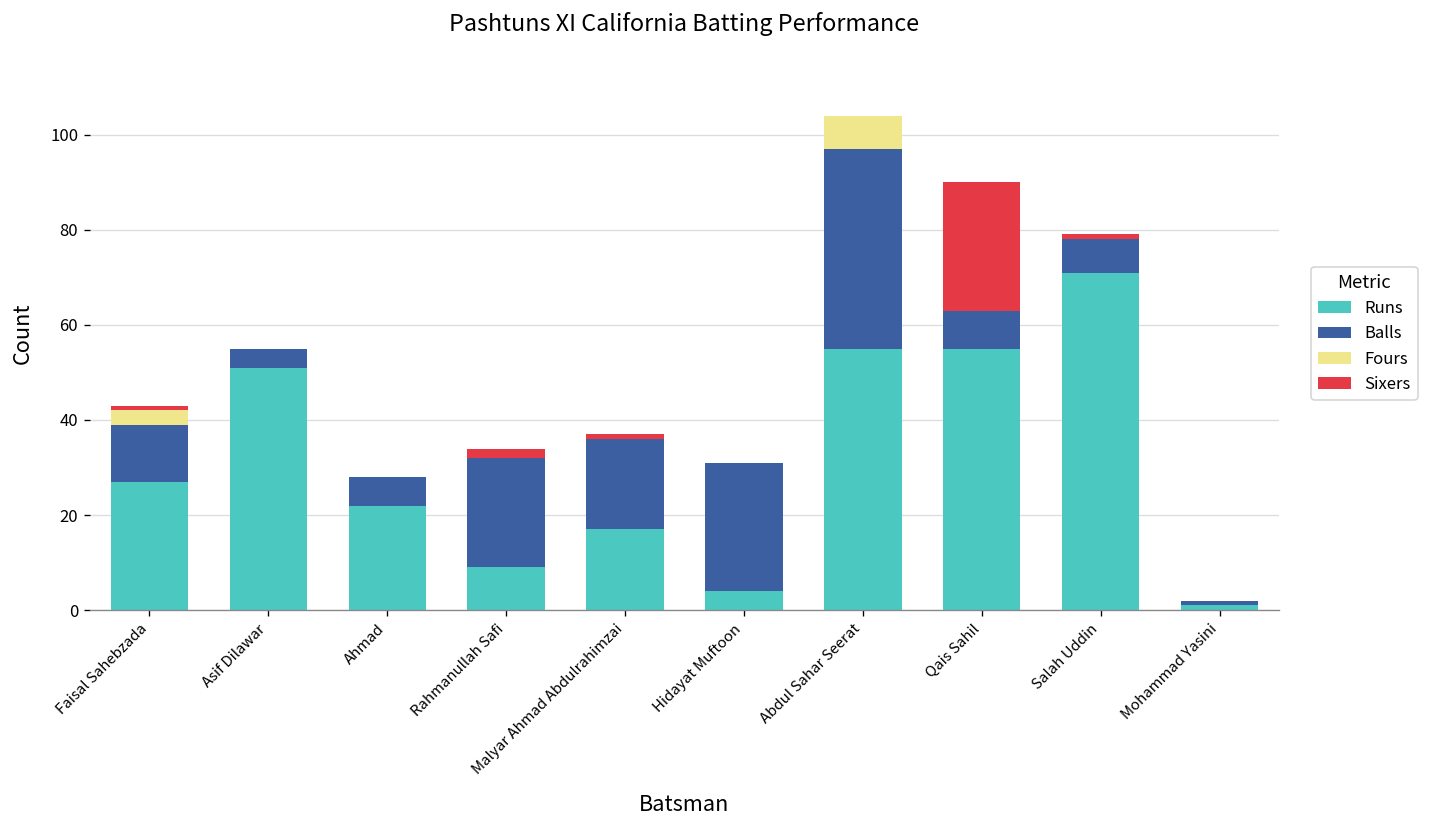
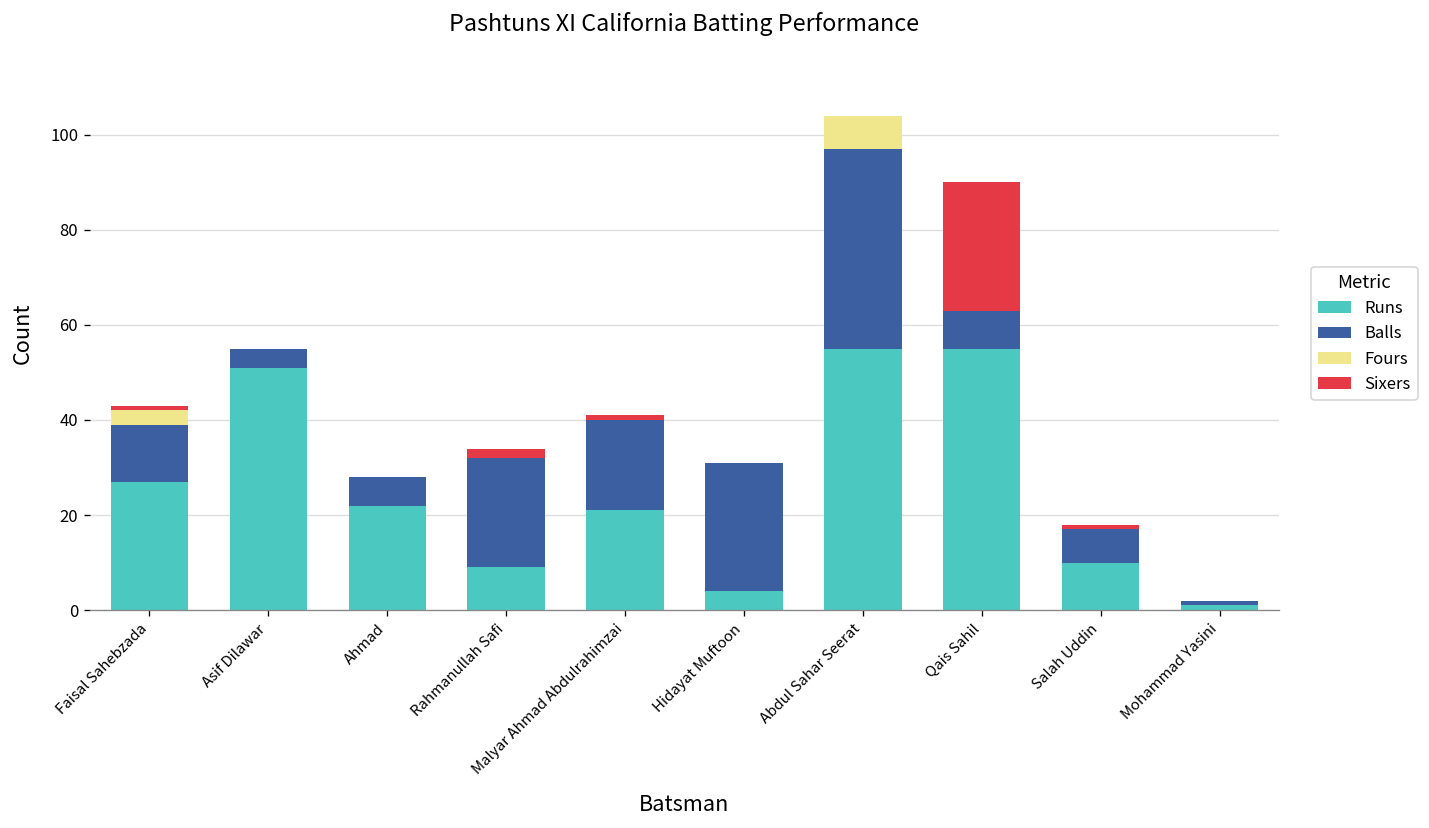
  {
    "Runs": {
      "Faisal Sahebzada": 27,
      "Asif Dilawar": 51,
      "Ahmad": 22,
      "Rahmanullah Safi": 9,
-     "Malyar Ahmad Abdulrahimzai": 17,
+     "Malyar Ahmad Abdulrahimzai": 21,
      "Hidayat Muftoon": 4,
      "Abdul Sahar Seerat": 55,
      "Qais Sahil": 55,
-     "Salah Uddin": 71,
+     "Salah Uddin": 10,
      "Mohammad Yasini": 1
    },
    "Balls": {
      "Faisal Sahebzada": 12,
      "Asif Dilawar": 4,
      "Ahmad": 6,
      "Rahmanullah Safi": 23,
      "Malyar Ahmad Abdulrahimzai": 19,
      "Hidayat Muftoon": 27,
      "Abdul Sahar Seerat": 42,
      "Qais Sahil": 8,
      "Salah Uddin": 7,
      "Mohammad Yasini": 1
    },
    "Fours": {
      "Faisal Sahebzada": 3,
      "Asif Dilawar": 0,
      "Ahmad": 0,
      "Rahmanullah Safi": 0,
      "Malyar Ahmad Abdulrahimzai": 0,
      "Hidayat Muftoon": 0,
      "Abdul Sahar Seerat": 7,
      "Qais Sahil": 0,
      "Salah Uddin": 0,
      "Mohammad Yasini": 0
    },
    "Sixers": {
      "Faisal Sahebzada": 1,
      "Asif Dilawar": 0,
      "Ahmad": 0,
      "Rahmanullah Safi": 2,
      "Malyar Ahmad Abdulrahimzai": 1,
      "Hidayat Muftoon": 0,
      "Abdul Sahar Seerat": 0,
      "Qais Sahil": 27,
      "Salah Uddin": 1,
      "Mohammad Yasini": 0
    }
  }
